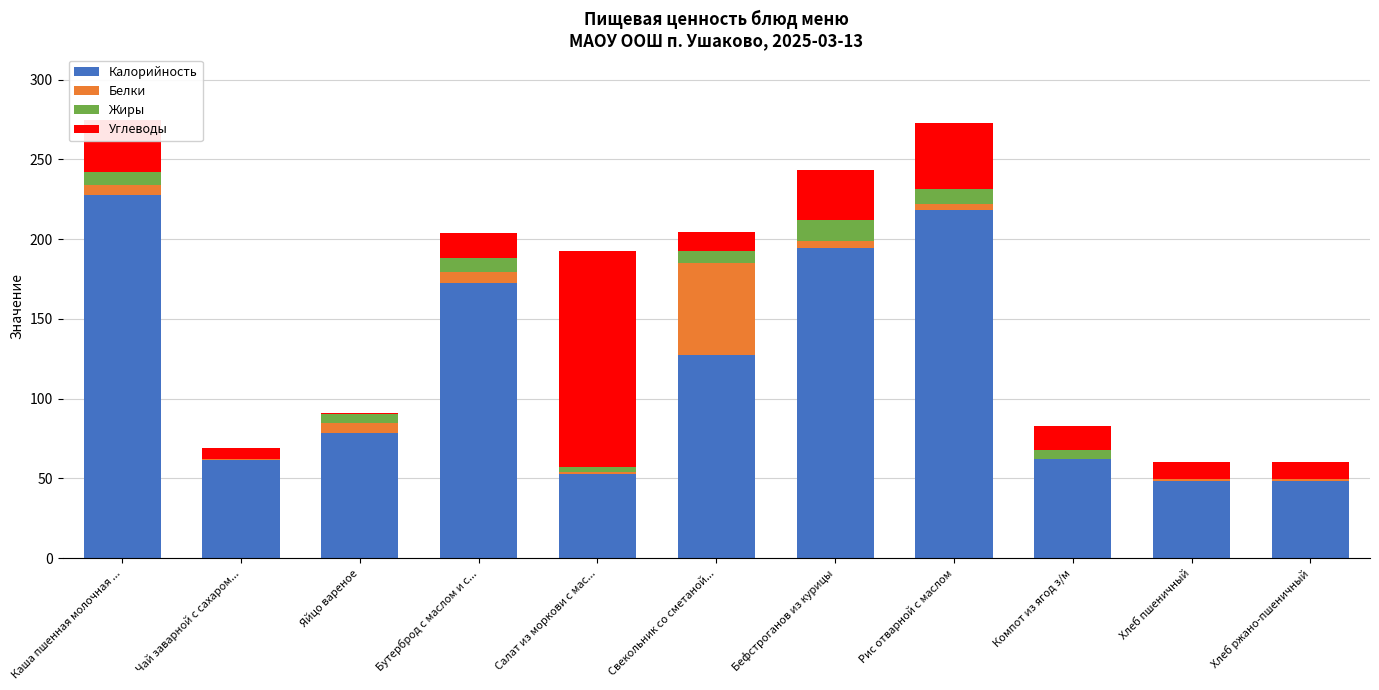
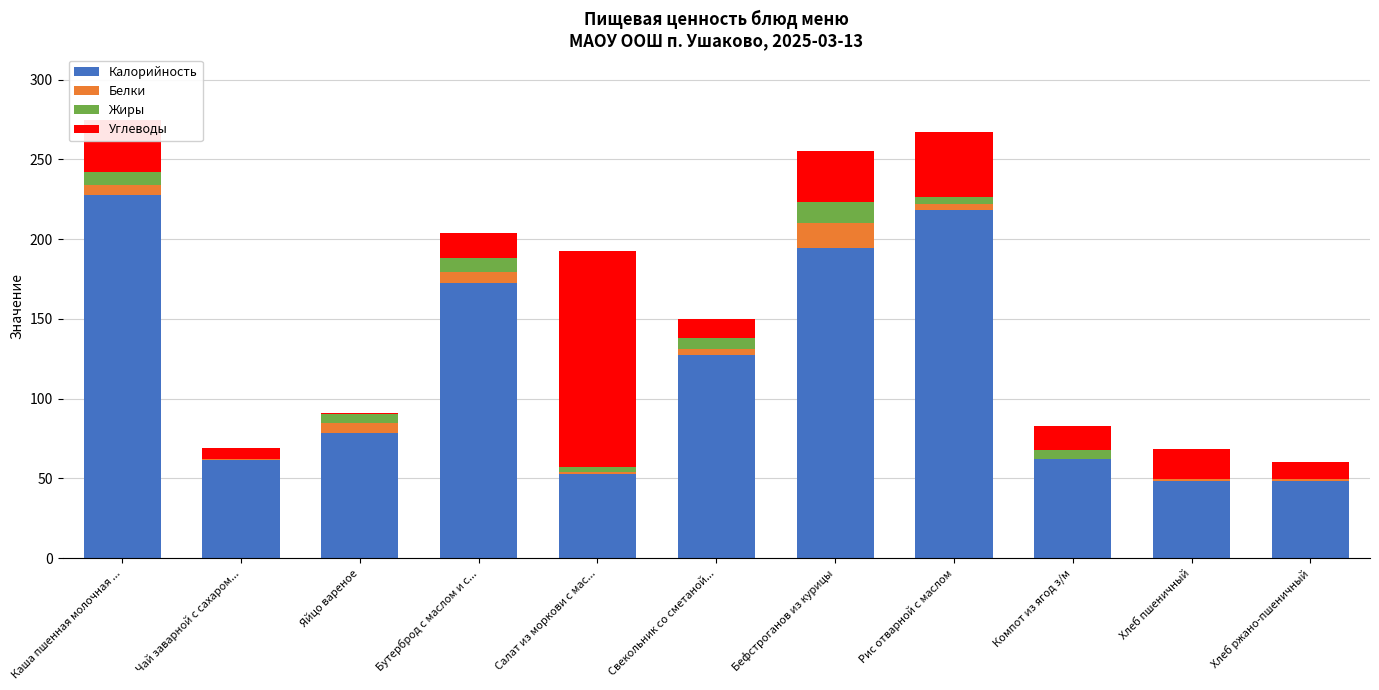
  {
    "Калорийность": {
      "Каша пшенная молочная ...": 227,
      "Чай заварной с сахаром...": 62,
      "Яйцо вареное": 79,
      "Бутерброд с маслом и с...": 172,
      "Салат из моркови с мас...": 53,
      "Свекольник со сметаной...": 127,
      "Бефстроганов из курицы": 194,
      "Рис отварной с маслом": 218,
      "Компот из ягод з/м": 62,
      "Хлеб пшеничный": 48,
      "Хлеб ржано-пшеничный": 48
    },
    "Белки": {
      "Каша пшенная молочная ...": 7,
      "Яйцо вареное": 6,
      "Бутерброд с маслом и с...": 7,
-     "Свекольник со сметаной...": 58,
-     "Бефстроганов из курицы": 4,
+     "Свекольник со сметаной...": 4,
+     "Бефстроганов из курицы": 16,
      "Рис отварной с маслом": 4
    },
    "Жиры": {
      "Каша пшенная молочная ...": 8,
      "Яйцо вареное": 6,
      "Бутерброд с маслом и с...": 9,
      "Салат из моркови с мас...": 4,
      "Свекольник со сметаной...": 7,
      "Бефстроганов из курицы": 13,
-     "Рис отварной с маслом": 10,
+     "Рис отварной с маслом": 4,
      "Компот из ягод з/м": 6
    },
    "Углеводы": {
      "Чай заварной с сахаром...": 7,
      "Бутерброд с маслом и с...": 16,
      "Салат из моркови с мас...": 135,
      "Свекольник со сметаной...": 12,
      "Бефстроганов из курицы": 32,
      "Рис отварной с маслом": 41,
      "Компот из ягод з/м": 15,
-     "Хлеб пшеничный": 10,
+     "Хлеб пшеничный": 19,
      "Хлеб ржано-пшеничный": 10
    }
  }
